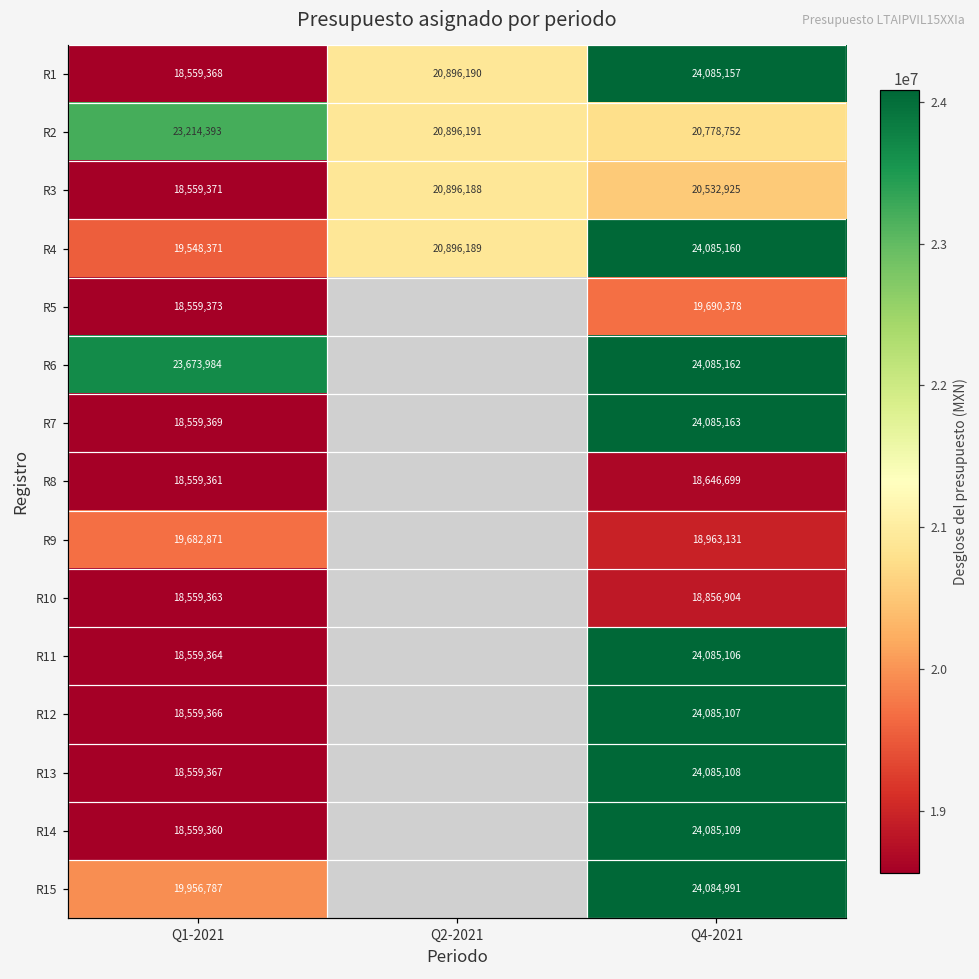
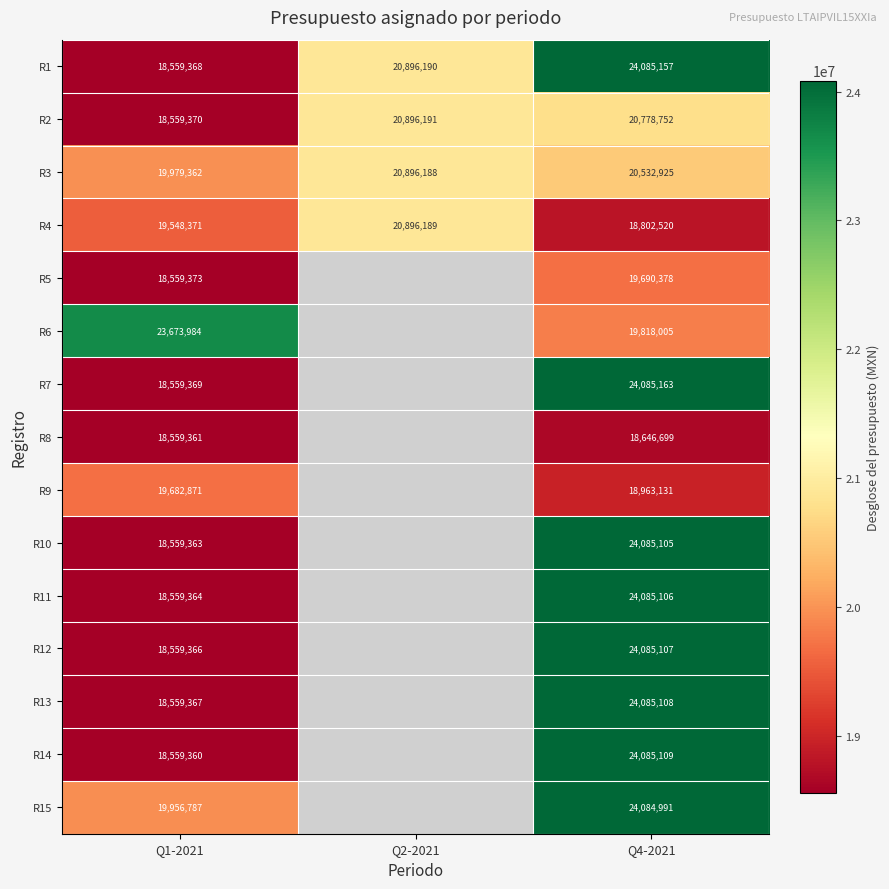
  {
    "R1": {
      "Q1-2021": "18,559,368",
      "Q2-2021": "20,896,190",
      "Q4-2021": "24,085,157"
    },
    "R2": {
-     "Q1-2021": "23,214,393",
+     "Q1-2021": "18,559,370",
      "Q2-2021": "20,896,191",
      "Q4-2021": "20,778,752"
    },
    "R3": {
-     "Q1-2021": "18,559,371",
+     "Q1-2021": "19,979,362",
      "Q2-2021": "20,896,188",
      "Q4-2021": "20,532,925"
    },
    "R4": {
      "Q1-2021": "19,548,371",
      "Q2-2021": "20,896,189",
-     "Q4-2021": "24,085,160"
+     "Q4-2021": "18,802,520"
    },
    "R5": {
      "Q1-2021": "18,559,373",
      "Q4-2021": "19,690,378"
    },
    "R6": {
      "Q1-2021": "23,673,984",
-     "Q4-2021": "24,085,162"
+     "Q4-2021": "19,818,005"
    },
    "R7": {
      "Q1-2021": "18,559,369",
      "Q4-2021": "24,085,163"
    },
    "R8": {
      "Q1-2021": "18,559,361",
      "Q4-2021": "18,646,699"
    },
    "R9": {
      "Q1-2021": "19,682,871",
      "Q4-2021": "18,963,131"
    },
    "R10": {
      "Q1-2021": "18,559,363",
-     "Q4-2021": "18,856,904"
+     "Q4-2021": "24,085,105"
    },
    "R11": {
      "Q1-2021": "18,559,364",
      "Q4-2021": "24,085,106"
    },
    "R12": {
      "Q1-2021": "18,559,366",
      "Q4-2021": "24,085,107"
    },
    "R13": {
      "Q1-2021": "18,559,367",
      "Q4-2021": "24,085,108"
    },
    "R14": {
      "Q1-2021": "18,559,360",
      "Q4-2021": "24,085,109"
    },
    "R15": {
      "Q1-2021": "19,956,787",
      "Q4-2021": "24,084,991"
    }
  }
